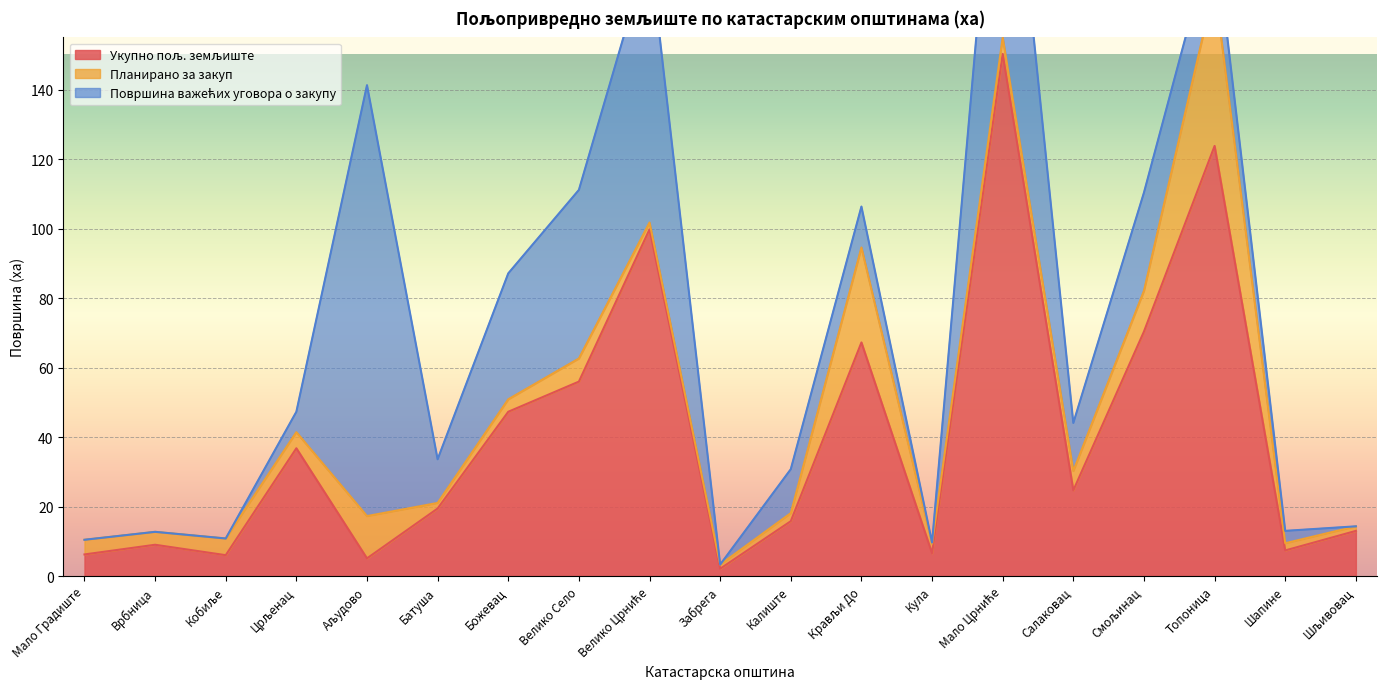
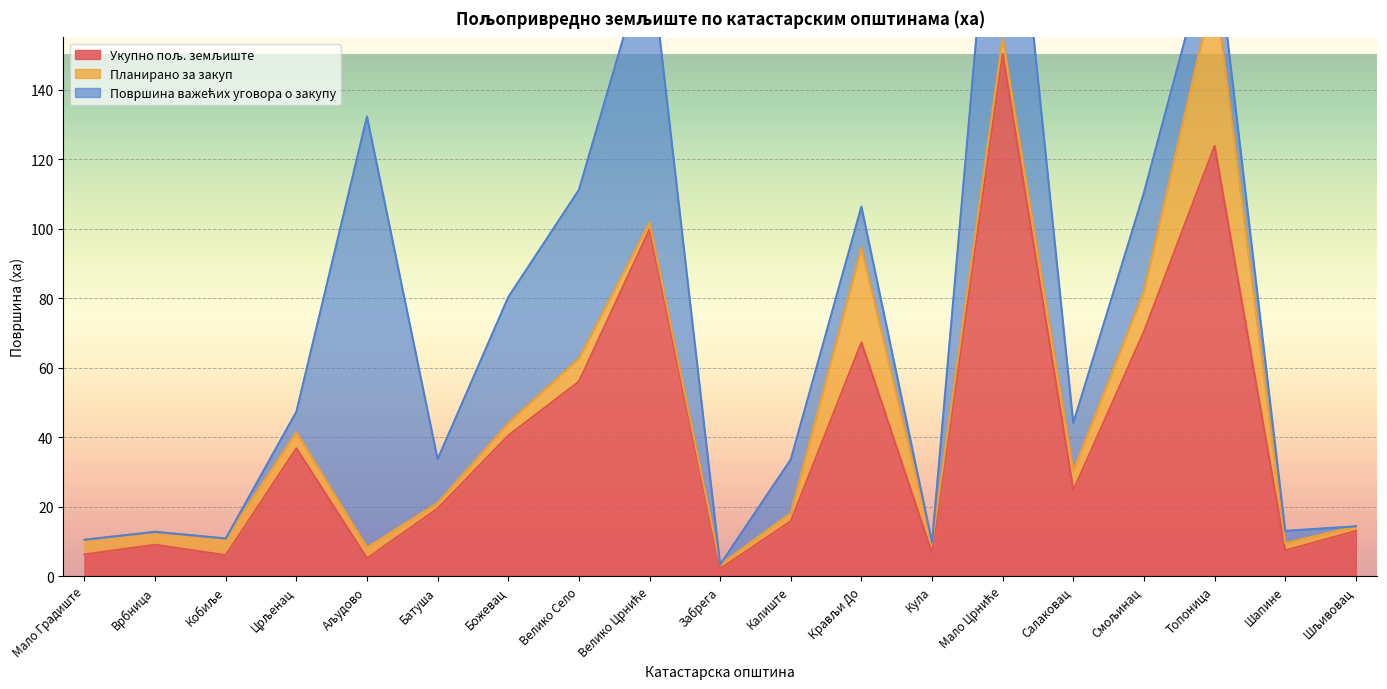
  {
    "Укупно пољ. земљиште": {
      "Мало Градиште": 6,
      "Врбница": 9,
      "Кобиље": 6,
      "Црљенац": 37,
      "Аљудово": 5,
      "Батуша": 19,
-     "Божевац": 47,
+     "Божевац": 40,
      "Велико Село": 56,
      "Велико Црниће": 100,
      "Забрега": 2,
      "Калиште": 16,
      "Крављи До": 67,
      "Кула": 7,
      "Мало Црниће": 150,
      "Салаковац": 25,
      "Смољинац": 70,
      "Топоница": 124,
      "Шапине": 7,
      "Шљивовац": 13
    },
    "Планирано за закуп": {
      "Црљенац": 5,
-     "Аљудово": 12,
+     "Аљудово": 3,
      "Батуша": 2,
      "Божевац": 4,
      "Велико Село": 7,
      "Велико Црниће": 2,
      "Калиште": 2,
      "Крављи До": 27,
      "Мало Црниће": 5,
      "Салаковац": 6,
      "Смољинац": 12,
      "Шапине": 2
    },
    "Површина важећих уговора о закупу": {
      "Црљенац": 6,
      "Аљудово": 124,
      "Батуша": 13,
      "Божевац": 36,
      "Велико Село": 49,
-     "Калиште": 13,
+     "Калиште": 15,
      "Крављи До": 12,
      "Салаковац": 14,
      "Смољинац": 28,
      "Шапине": 4
    }
  }
